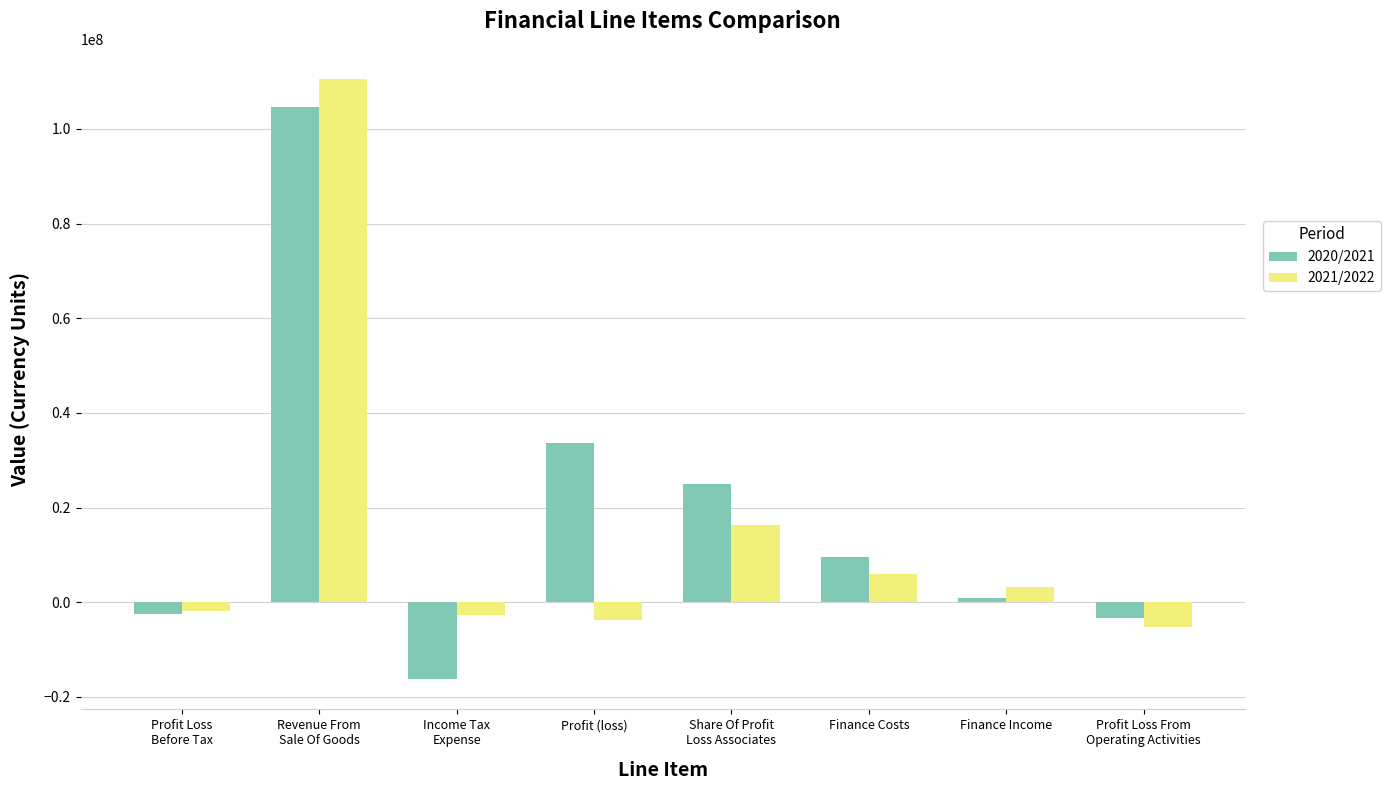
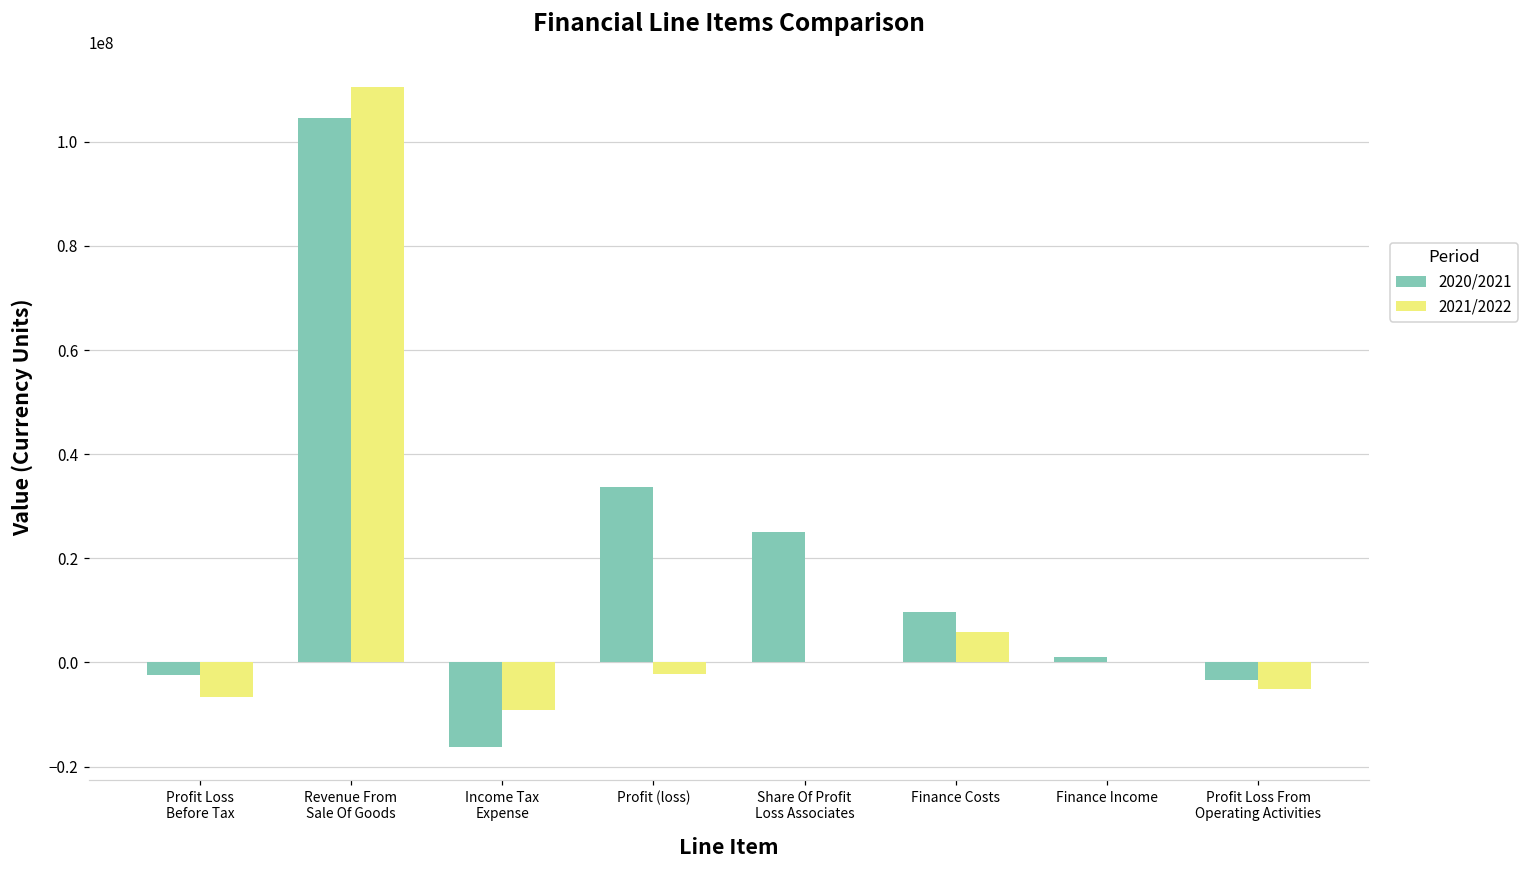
  {
    "2020/2021": {
      "Profit Loss Before Tax": -2000000,
      "Revenue From Sale Of Goods": 105000000,
      "Income Tax Expense": -16000000,
      "Profit (loss)": 34000000,
      "Share Of Profit Loss Associates": 25000000,
      "Finance Costs": 10000000,
      "Finance Income": 1000000,
      "Profit Loss From Operating Activities": -3000000
    },
    "2021/2022": {
-     "Profit Loss Before Tax": -2000000,
+     "Profit Loss Before Tax": -7000000,
      "Revenue From Sale Of Goods": 111000000,
-     "Income Tax Expense": -3000000,
-     "Profit (loss)": -4000000,
-     "Share Of Profit Loss Associates": 16000000,
+     "Income Tax Expense": -9000000,
+     "Profit (loss)": -2000000,
+     "Share Of Profit Loss Associates": 0,
      "Finance Costs": 6000000,
-     "Finance Income": 3000000,
+     "Finance Income": 0,
      "Profit Loss From Operating Activities": -5000000
    }
  }
